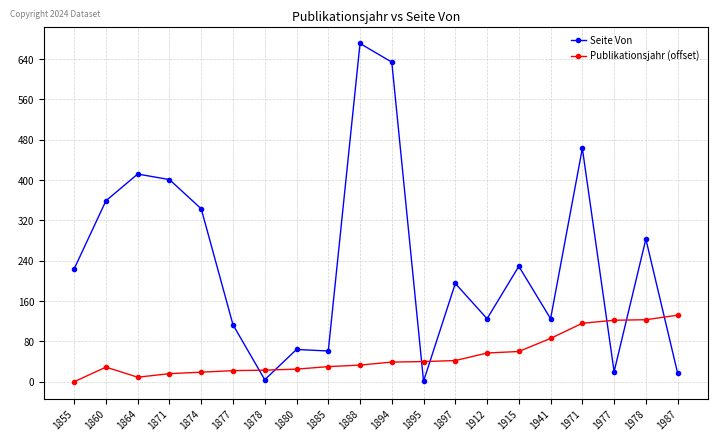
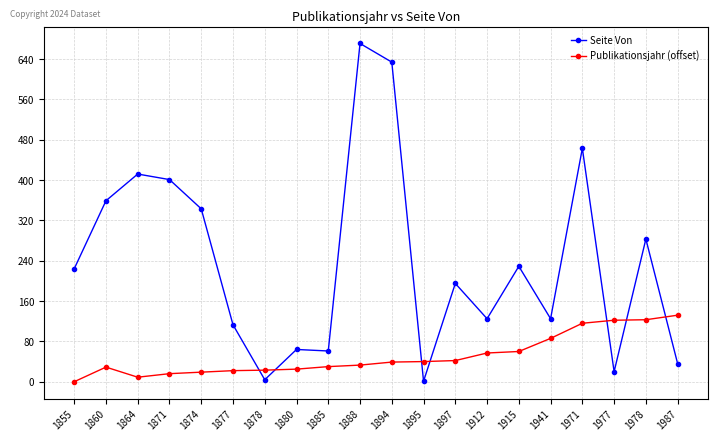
  {
    "Seite Von": {
      "1855": 220,
      "1860": 360,
      "1864": 410,
      "1871": 400,
      "1874": 340,
      "1877": 110,
      "1878": 0,
      "1880": 60,
      "1885": 60,
      "1888": 670,
      "1894": 630,
      "1895": 0,
      "1897": 200,
      "1912": 130,
      "1915": 230,
      "1941": 130,
      "1971": 460,
      "1977": 20,
      "1978": 280,
-     "1987": 20
+     "1987": 40
    },
    "Publikationsjahr (offset)": {
      "1855": 0,
      "1860": 30,
      "1864": 10,
      "1871": 20,
      "1874": 20,
      "1877": 20,
      "1878": 20,
      "1880": 30,
      "1885": 30,
      "1888": 30,
      "1894": 40,
      "1895": 40,
      "1897": 40,
      "1912": 60,
      "1915": 60,
      "1941": 90,
      "1971": 120,
      "1977": 120,
      "1978": 120,
      "1987": 130
    }
  }
